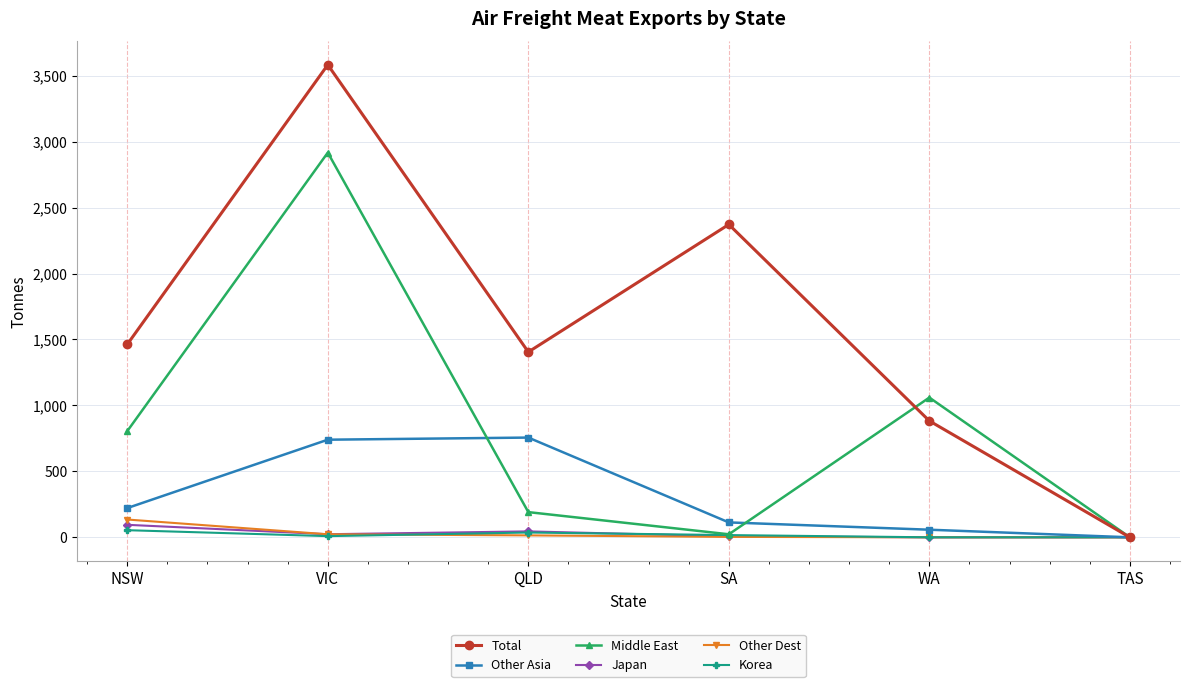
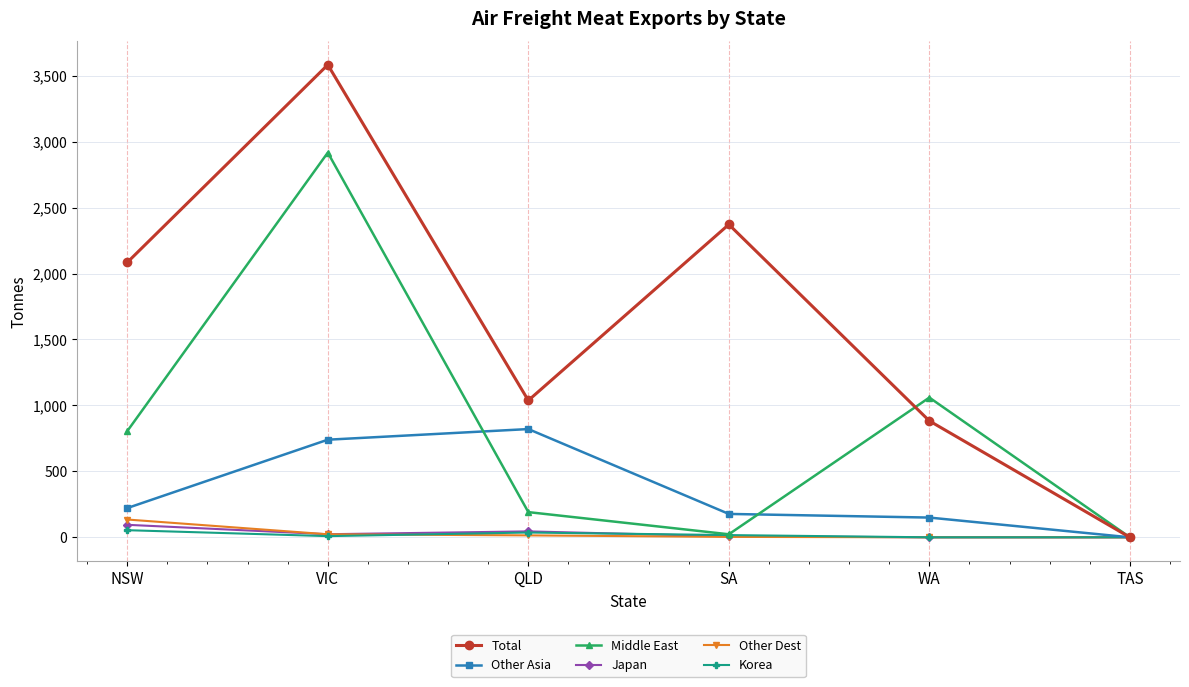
  {
    "Total": {
-     "NSW": "1,460",
+     "NSW": "2,080",
      "VIC": "3,580",
-     "QLD": "1,400",
+     "QLD": "1,040",
      "SA": "2,370",
      "WA": "880"
    },
    "Other Asia": {
      "NSW": "220",
      "VIC": "740",
-     "QLD": "760",
-     "SA": "110",
-     "WA": "60"
+     "QLD": "820",
+     "SA": "180",
+     "WA": "150"
    },
    "Japan": {
      "NSW": "90"
    },
    "Other Dest": {
      "NSW": "130",
      "QLD": "10"
    }
  }
